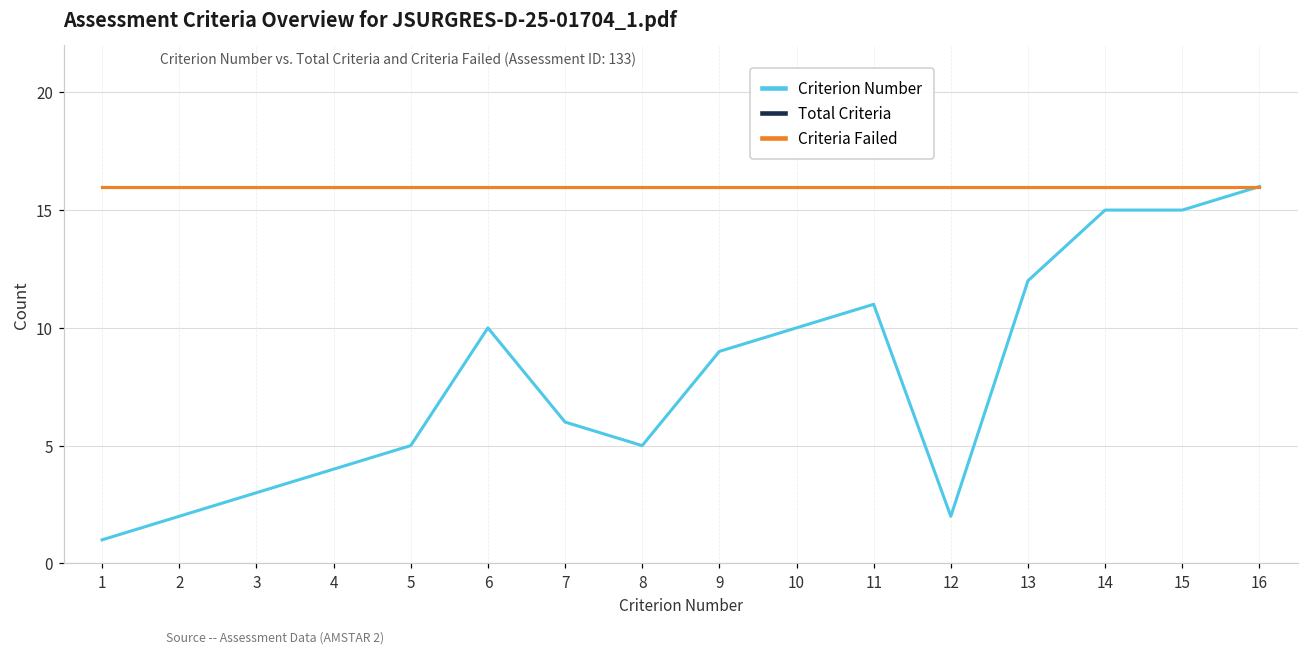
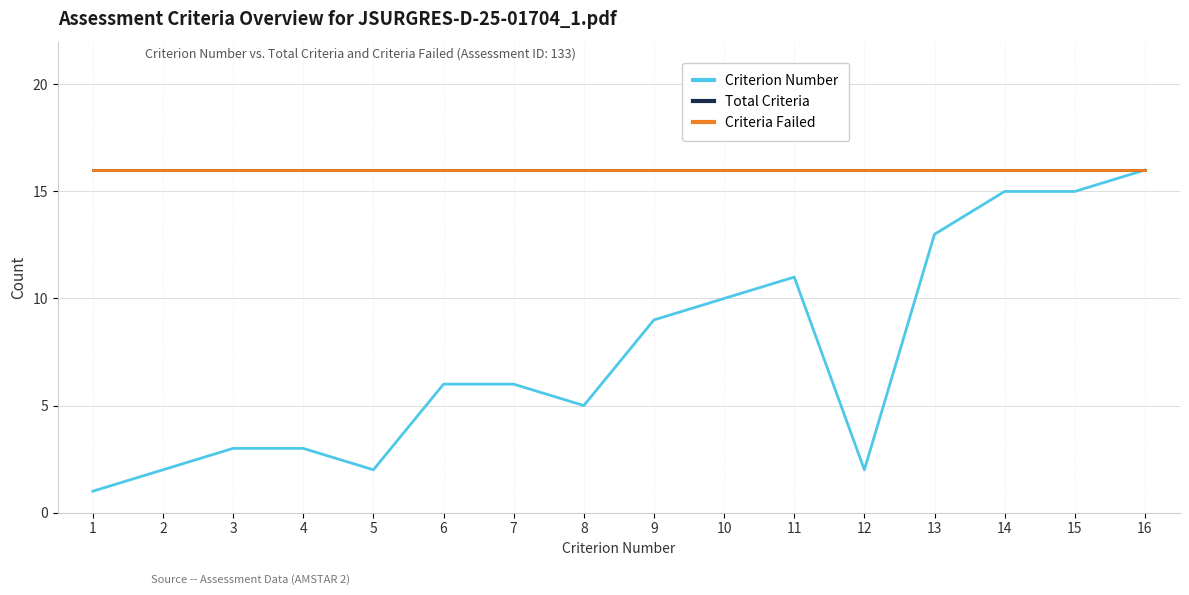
  {
    "Criterion Number": {
      "1": 1,
      "2": 2,
      "3": 3,
-     "4": 4,
-     "5": 5,
-     "6": 10,
+     "4": 3,
+     "5": 2,
+     "6": 6,
      "7": 6,
      "8": 5,
      "9": 9,
      "10": 10,
      "11": 11,
      "12": 2,
-     "13": 12,
+     "13": 13,
      "14": 15,
      "15": 15
    },
    "Criteria Failed": {
      "1": 16,
      "2": 16,
      "3": 16,
      "4": 16,
      "5": 16,
      "6": 16,
      "7": 16,
      "8": 16,
      "9": 16,
      "10": 16,
      "11": 16,
      "12": 16,
      "13": 16,
      "14": 16,
      "15": 16
    }
  }
